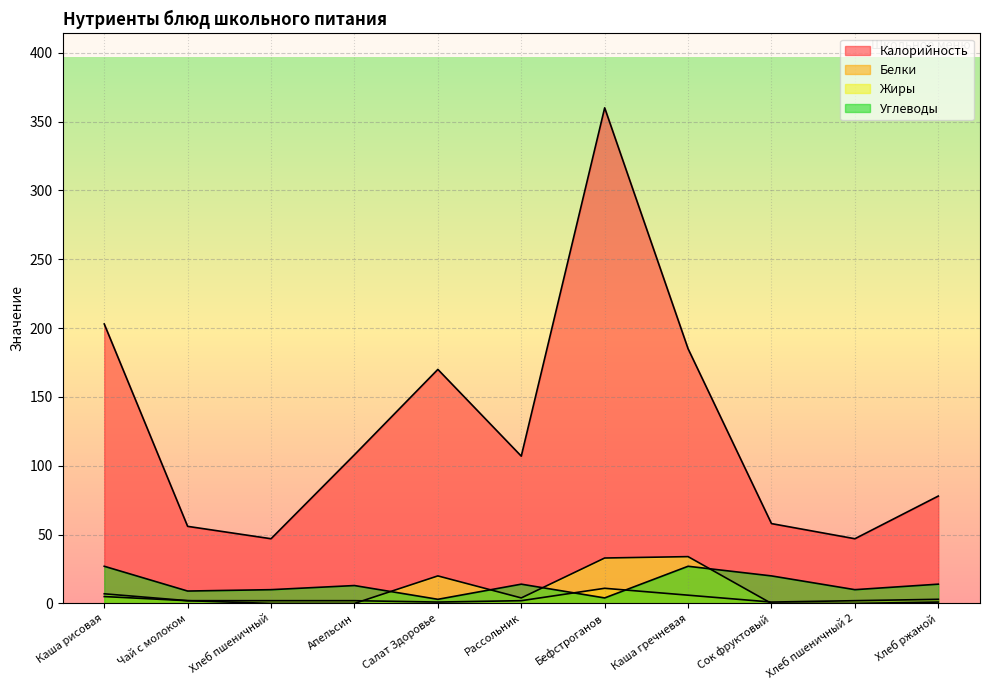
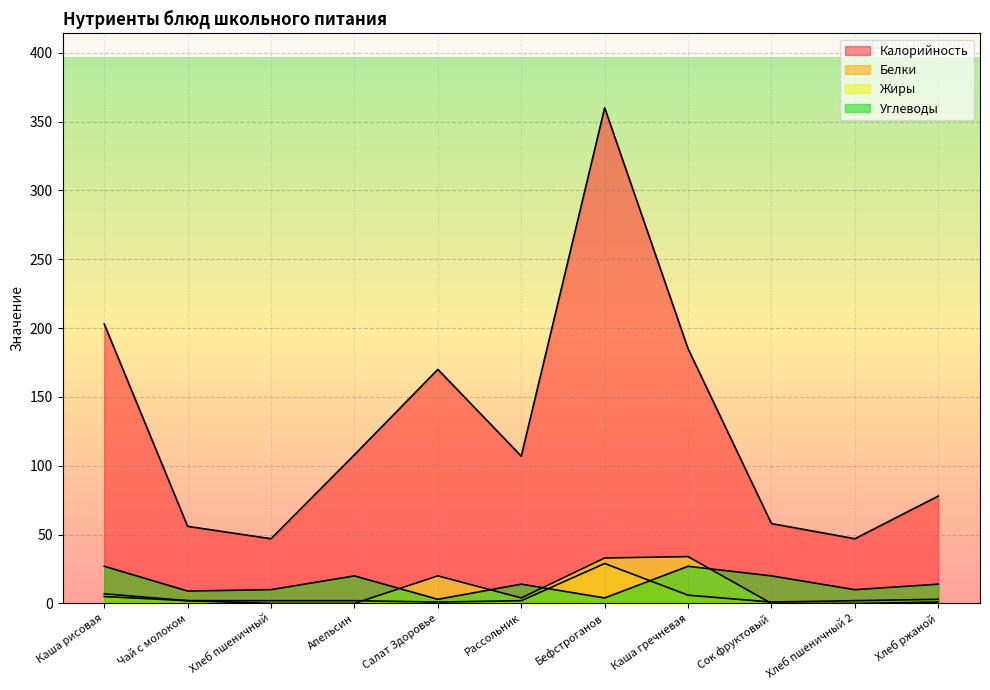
  {
    "Калорийность": {
      "Каша рисовая": 203,
      "Чай с молоком": 56,
      "Хлеб пшеничный": 47,
      "Апельсин": 108,
      "Салат Здоровье": 170,
      "Рассольник": 107,
      "Бефстроганов": 360,
      "Каша гречневая": 185,
      "Сок фруктовый": 58,
      "Хлеб пшеничный 2": 47,
      "Хлеб ржаной": 78
    },
    "Белки": {
      "Каша рисовая": 5,
      "Хлеб пшеничный": 2,
      "Апельсин": 2,
      "Салат Здоровье": 1,
      "Рассольник": 2,
-     "Бефстроганов": 11,
+     "Бефстроганов": 29,
      "Каша гречневая": 6,
      "Хлеб пшеничный 2": 2,
      "Хлеб ржаной": 3
    },
    "Жиры": {
      "Каша рисовая": 7,
      "Хлеб пшеничный": 0,
      "Апельсин": 0,
      "Салат Здоровье": 20,
      "Рассольник": 4,
      "Бефстроганов": 33,
      "Каша гречневая": 34,
      "Хлеб пшеничный 2": 0,
      "Хлеб ржаной": 1
    },
    "Углеводы": {
      "Каша рисовая": 27,
      "Чай с молоком": 9,
      "Хлеб пшеничный": 10,
-     "Апельсин": 13,
+     "Апельсин": 20,
      "Салат Здоровье": 3,
      "Рассольник": 14,
      "Бефстроганов": 4,
      "Каша гречневая": 27,
      "Сок фруктовый": 20,
      "Хлеб пшеничный 2": 10,
      "Хлеб ржаной": 14
    }
  }
